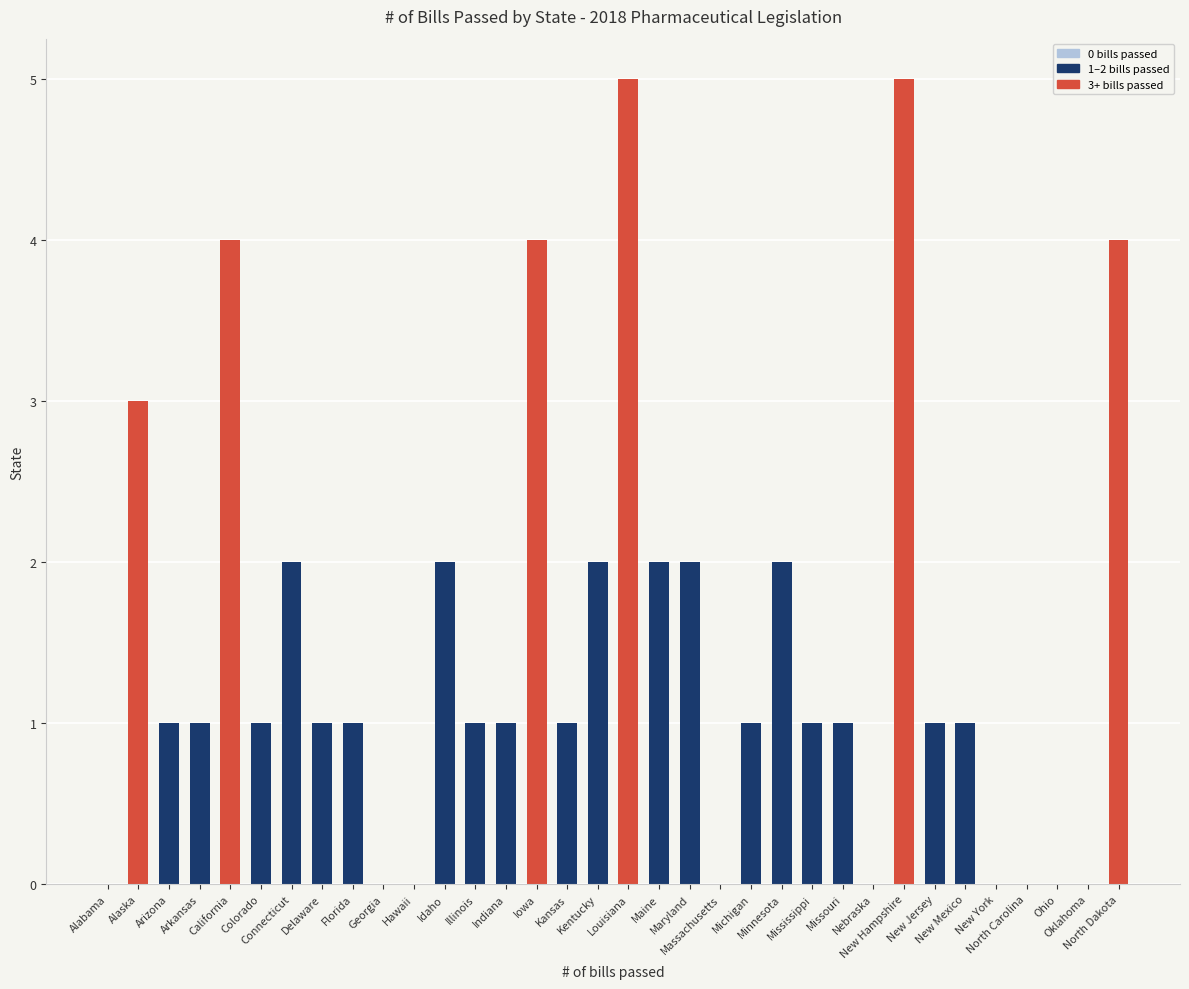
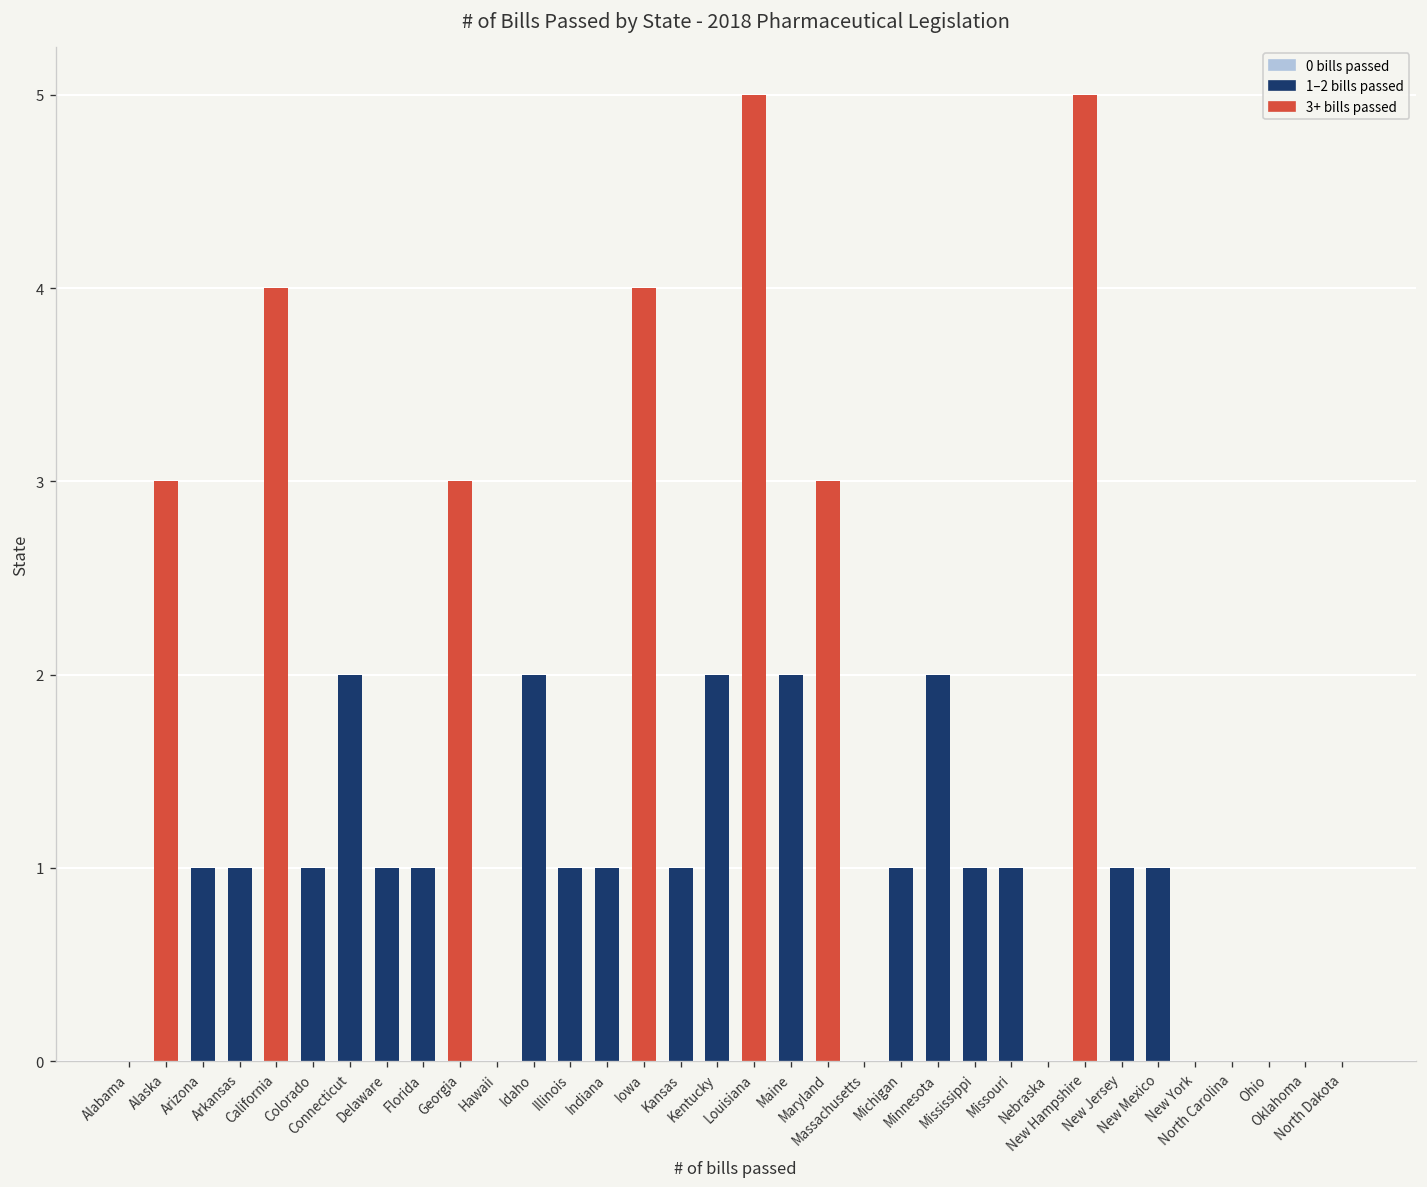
  {
    "Alabama": 0,
    "Alaska": 3,
    "Arizona": 1,
    "Arkansas": 1,
    "California": 4,
    "Colorado": 1,
    "Connecticut": 2,
    "Delaware": 1,
    "Florida": 1,
-   "Georgia": 0,
+   "Georgia": 3,
    "Hawaii": 0,
    "Idaho": 2,
    "Illinois": 1,
    "Indiana": 1,
    "Iowa": 4,
    "Kansas": 1,
    "Kentucky": 2,
    "Louisiana": 5,
    "Maine": 2,
-   "Maryland": 2,
+   "Maryland": 3,
    "Massachusetts": 0,
    "Michigan": 1,
    "Minnesota": 2,
    "Mississippi": 1,
    "Missouri": 1,
    "Nebraska": 0,
    "New Hampshire": 5,
    "New Jersey": 1,
    "New Mexico": 1,
    "New York": 0,
    "North Carolina": 0,
    "Ohio": 0,
    "Oklahoma": 0,
-   "North Dakota": 4
+   "North Dakota": 0
  }
